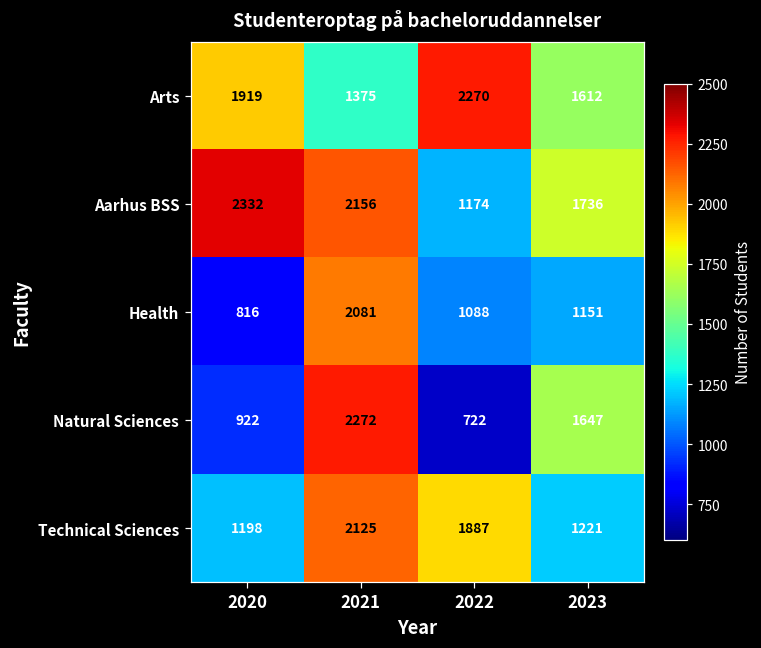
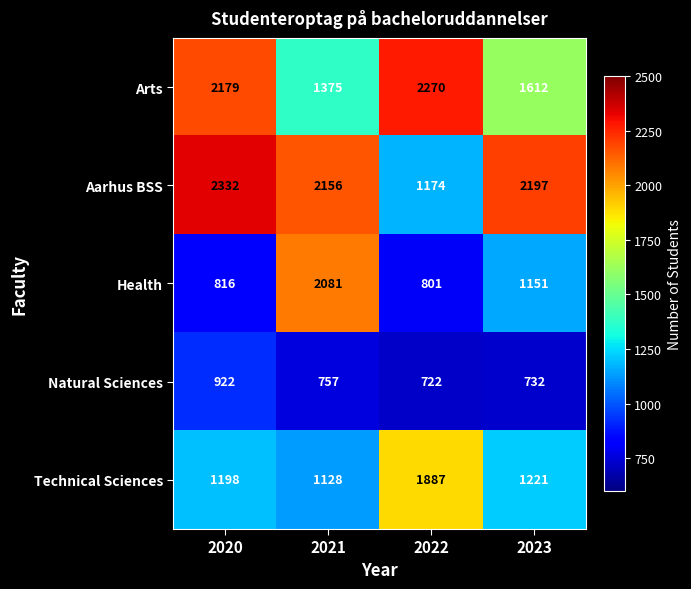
  {
    "Arts": {
-     "2020": 1919,
+     "2020": 2179,
      "2021": 1375,
      "2022": 2270,
      "2023": 1612
    },
    "Aarhus BSS": {
      "2020": 2332,
      "2021": 2156,
      "2022": 1174,
-     "2023": 1736
+     "2023": 2197
    },
    "Health": {
      "2020": 816,
      "2021": 2081,
-     "2022": 1088,
+     "2022": 801,
      "2023": 1151
    },
    "Natural Sciences": {
      "2020": 922,
-     "2021": 2272,
+     "2021": 757,
      "2022": 722,
-     "2023": 1647
+     "2023": 732
    },
    "Technical Sciences": {
      "2020": 1198,
-     "2021": 2125,
+     "2021": 1128,
      "2022": 1887,
      "2023": 1221
    }
  }
